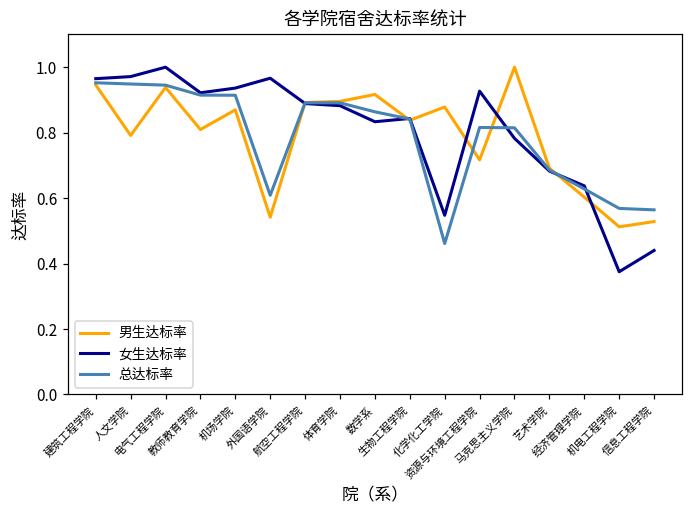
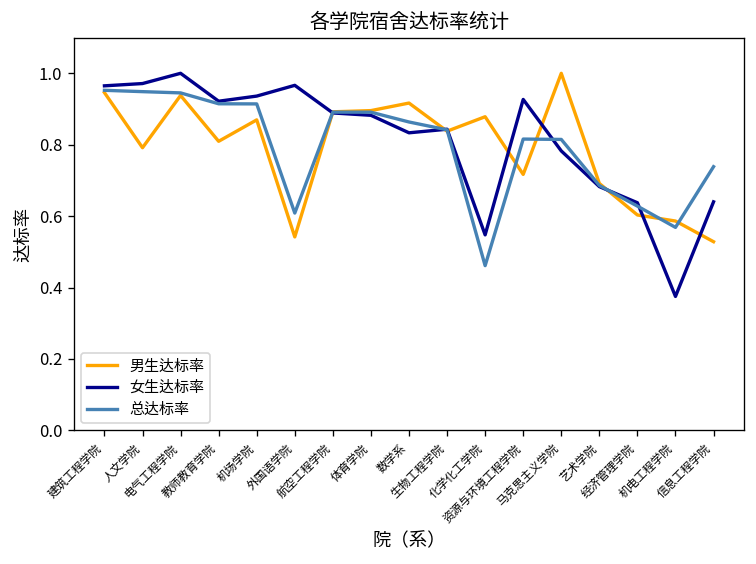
  {
    "男生达标率": {
      "人文学院": 0.79,
      "教师教育学院": 0.81,
      "机场学院": 0.87,
      "外国语学院": 0.54,
      "数学系": 0.92,
      "化学化工学院": 0.88,
      "资源与环境工程学院": 0.72,
      "马克思主义学院": 1.00,
      "经济管理学院": 0.60,
-     "机电工程学院": 0.51,
+     "机电工程学院": 0.59,
      "信息工程学院": 0.53
    },
    "女生达标率": {
      "建筑工程学院": 0.96,
      "人文学院": 0.97,
      "电气工程学院": 1.00,
      "机场学院": 0.94,
      "外国语学院": 0.97,
      "体育学院": 0.88,
      "数学系": 0.83,
      "化学化工学院": 0.55,
      "资源与环境工程学院": 0.93,
      "马克思主义学院": 0.78,
      "经济管理学院": 0.64,
      "机电工程学院": 0.38,
-     "信息工程学院": 0.44
+     "信息工程学院": 0.64
    },
    "总达标率": {
      "人文学院": 0.95,
      "机场学院": 0.91,
      "外国语学院": 0.61,
      "数学系": 0.86,
      "化学化工学院": 0.46,
      "资源与环境工程学院": 0.82,
      "马克思主义学院": 0.81,
      "经济管理学院": 0.63,
      "机电工程学院": 0.57,
-     "信息工程学院": 0.56
+     "信息工程学院": 0.74
    }
  }
